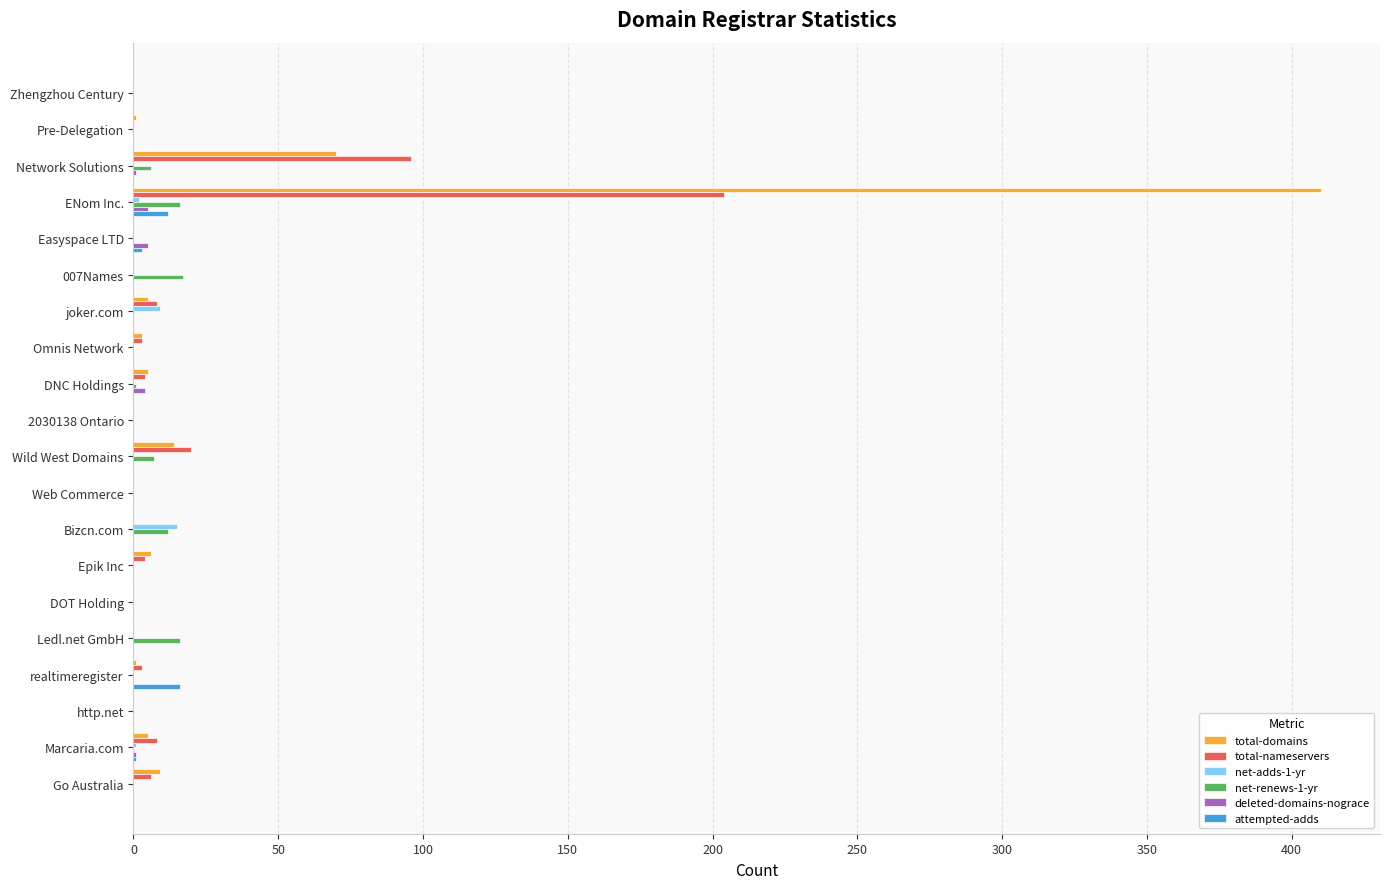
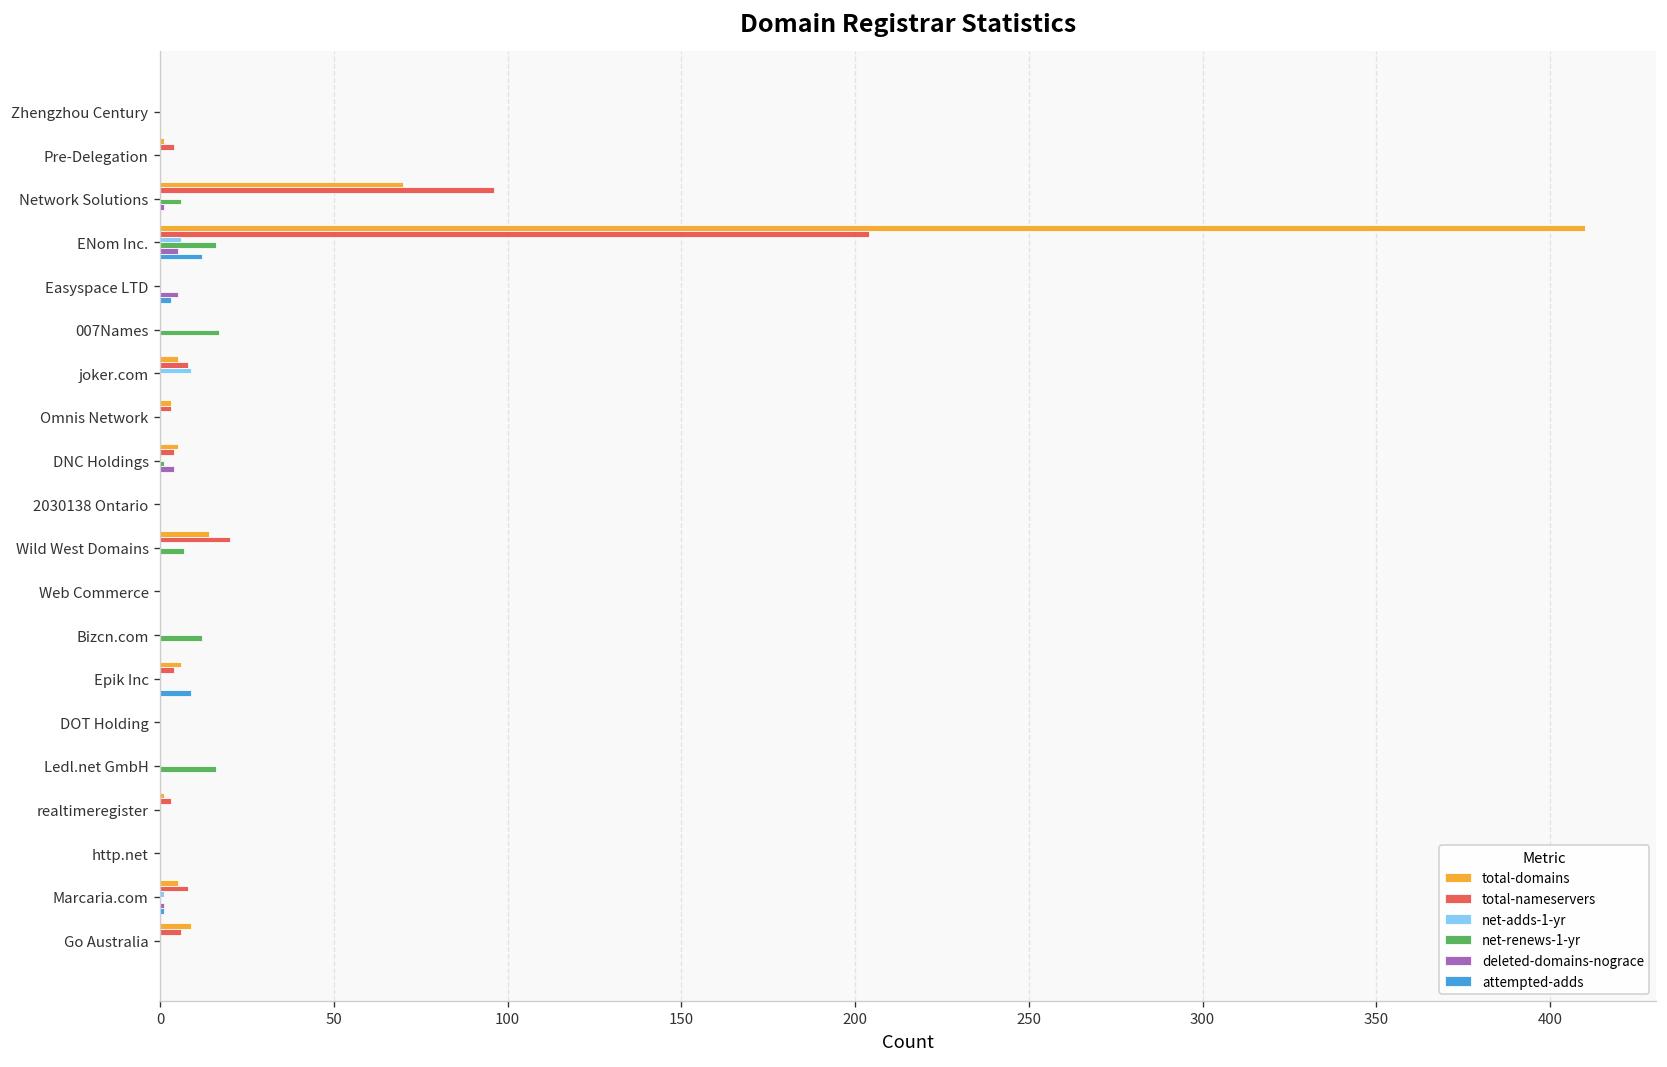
  {
    "total-domains": {
      "Zhengzhou Century": 0,
      "Pre-Delegation": 1,
      "Network Solutions": 70,
      "ENom Inc.": 410,
      "Easyspace LTD": 0,
      "007Names": 0,
      "joker.com": 5,
      "Omnis Network": 3,
      "DNC Holdings": 5,
      "2030138 Ontario": 0,
      "Wild West Domains": 14,
      "Web Commerce": 0,
      "Bizcn.com": 0,
      "Epik Inc": 6,
      "DOT Holding": 0,
      "Ledl.net GmbH": 0,
      "realtimeregister": 1,
      "http.net": 0,
      "Marcaria.com": 5,
      "Go Australia": 9
    },
    "total-nameservers": {
      "Zhengzhou Century": 0,
-     "Pre-Delegation": 0,
+     "Pre-Delegation": 4,
      "Network Solutions": 96,
      "ENom Inc.": 204,
      "Easyspace LTD": 0,
      "007Names": 0,
      "joker.com": 8,
      "Omnis Network": 3,
      "DNC Holdings": 4,
      "2030138 Ontario": 0,
      "Wild West Domains": 20,
      "Web Commerce": 0,
      "Bizcn.com": 0,
      "Epik Inc": 4,
      "DOT Holding": 0,
      "Ledl.net GmbH": 0,
      "realtimeregister": 3,
      "http.net": 0,
      "Marcaria.com": 8,
      "Go Australia": 6
    },
    "net-adds-1-yr": {
      "Zhengzhou Century": 0,
      "Pre-Delegation": 0,
      "Network Solutions": 0,
-     "ENom Inc.": 2,
+     "ENom Inc.": 6,
      "Easyspace LTD": 0,
      "007Names": 0,
      "joker.com": 9,
      "Omnis Network": 0,
      "DNC Holdings": 0,
      "2030138 Ontario": 0,
      "Wild West Domains": 0,
      "Web Commerce": 0,
-     "Bizcn.com": 15,
+     "Bizcn.com": 0,
      "Epik Inc": 0,
      "DOT Holding": 0,
      "Ledl.net GmbH": 0,
      "realtimeregister": 0,
      "http.net": 0,
      "Marcaria.com": 1,
      "Go Australia": 0
    },
    "net-renews-1-yr": {
      "Zhengzhou Century": 0,
      "Pre-Delegation": 0,
      "Network Solutions": 6,
      "ENom Inc.": 16,
      "Easyspace LTD": 0,
      "007Names": 17,
      "joker.com": 0,
      "Omnis Network": 0,
      "DNC Holdings": 1,
      "2030138 Ontario": 0,
      "Wild West Domains": 7,
      "Web Commerce": 0,
      "Bizcn.com": 12,
      "Epik Inc": 0,
      "DOT Holding": 0,
      "Ledl.net GmbH": 16,
      "realtimeregister": 0,
      "http.net": 0,
      "Marcaria.com": 0,
      "Go Australia": 0
    },
    "deleted-domains-nograce": {
      "Zhengzhou Century": 0,
      "Pre-Delegation": 0,
      "Network Solutions": 1,
      "ENom Inc.": 5,
      "Easyspace LTD": 5,
      "007Names": 0,
      "joker.com": 0,
      "Omnis Network": 0,
      "DNC Holdings": 4,
      "2030138 Ontario": 0,
      "Wild West Domains": 0,
      "Web Commerce": 0,
      "Bizcn.com": 0,
      "Epik Inc": 0,
      "DOT Holding": 0,
      "Ledl.net GmbH": 0,
      "realtimeregister": 0,
      "http.net": 0,
      "Marcaria.com": 1,
      "Go Australia": 0
    },
    "attempted-adds": {
      "Zhengzhou Century": 0,
      "Pre-Delegation": 0,
      "Network Solutions": 0,
      "ENom Inc.": 12,
      "Easyspace LTD": 3,
      "007Names": 0,
      "joker.com": 0,
      "Omnis Network": 0,
      "DNC Holdings": 0,
      "2030138 Ontario": 0,
      "Wild West Domains": 0,
      "Web Commerce": 0,
      "Bizcn.com": 0,
-     "Epik Inc": 0,
+     "Epik Inc": 9,
      "DOT Holding": 0,
      "Ledl.net GmbH": 0,
-     "realtimeregister": 16,
+     "realtimeregister": 0,
      "http.net": 0,
      "Marcaria.com": 1,
      "Go Australia": 0
    }
  }
